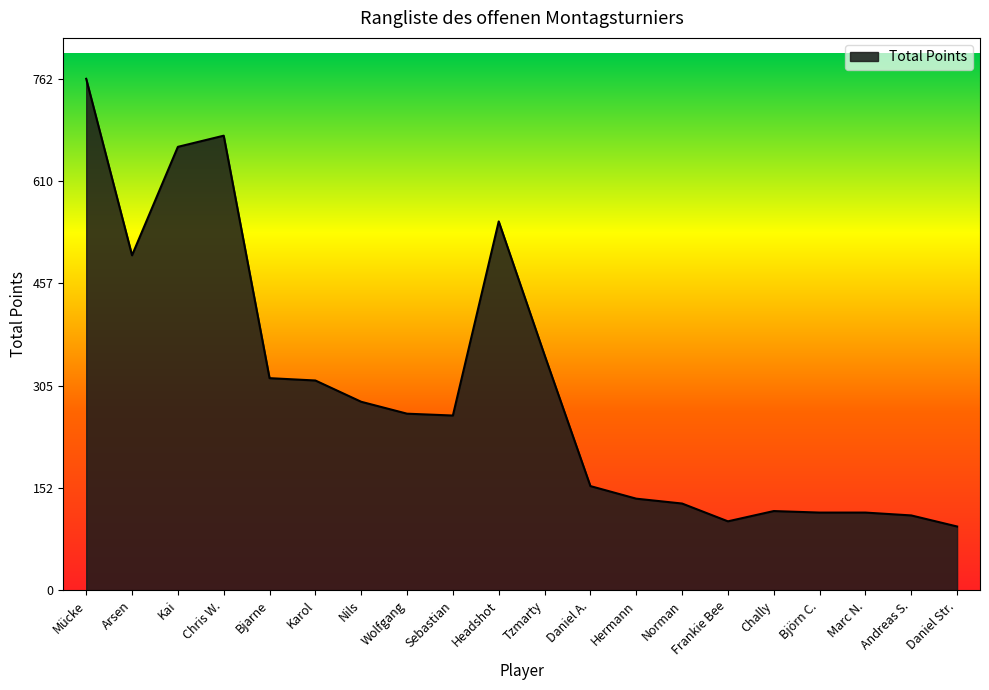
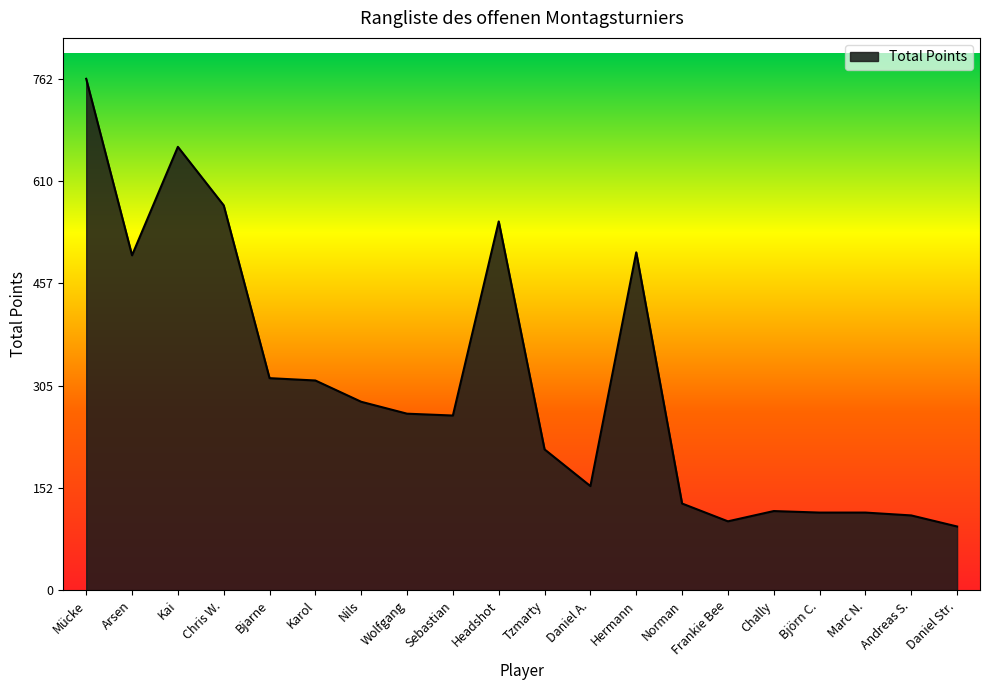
  {
    "Mücke": 760,
    "Arsen": 500,
    "Kai": 660,
-   "Chris W.": 680,
+   "Chris W.": 570,
    "Bjarne": 320,
    "Karol": 310,
    "Nils": 280,
    "Wolfgang": 260,
    "Sebastian": 260,
    "Headshot": 550,
-   "Tzmarty": 350,
+   "Tzmarty": 210,
    "Daniel A.": 160,
-   "Hermann": 140,
+   "Hermann": 500,
    "Norman": 130,
    "Frankie Bee": 100,
    "Chally": 120,
    "Björn C.": 120,
    "Marc N.": 120,
    "Andreas S.": 110,
    "Daniel Str.": 100
  }
